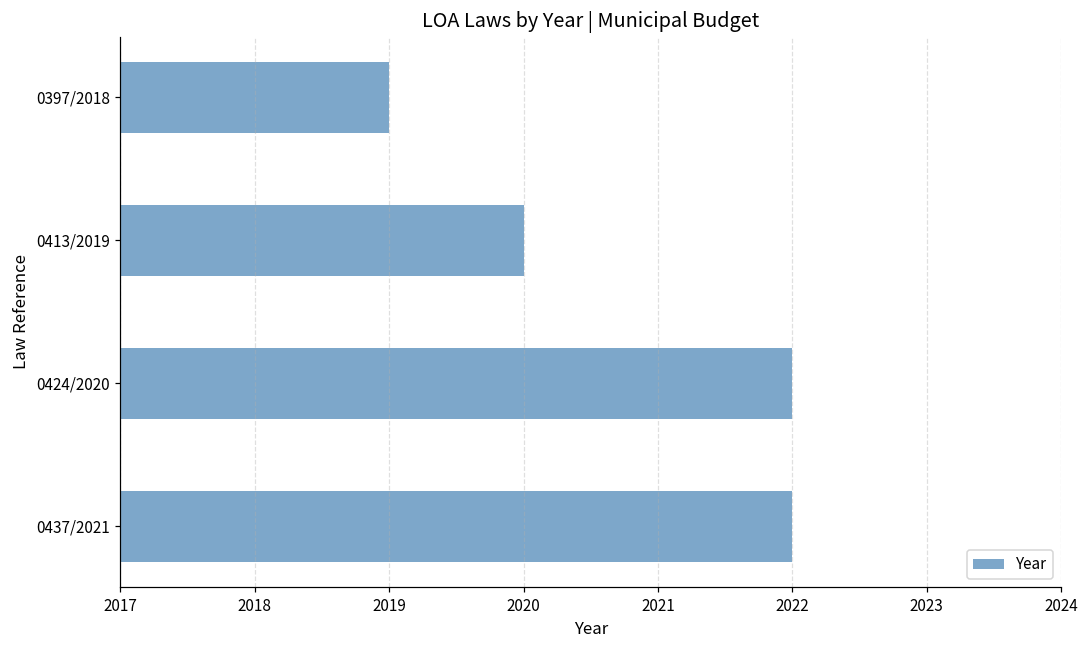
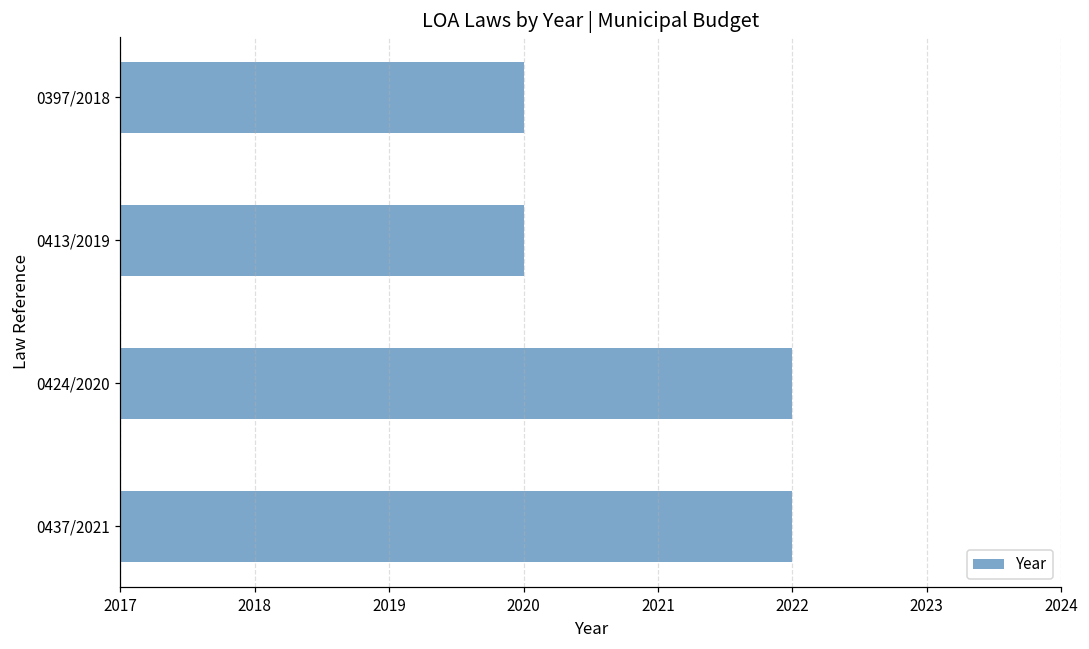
  {
-   "0397/2018": 2019,
+   "0397/2018": 2020,
    "0413/2019": 2020,
    "0424/2020": 2022,
    "0437/2021": 2022
  }
